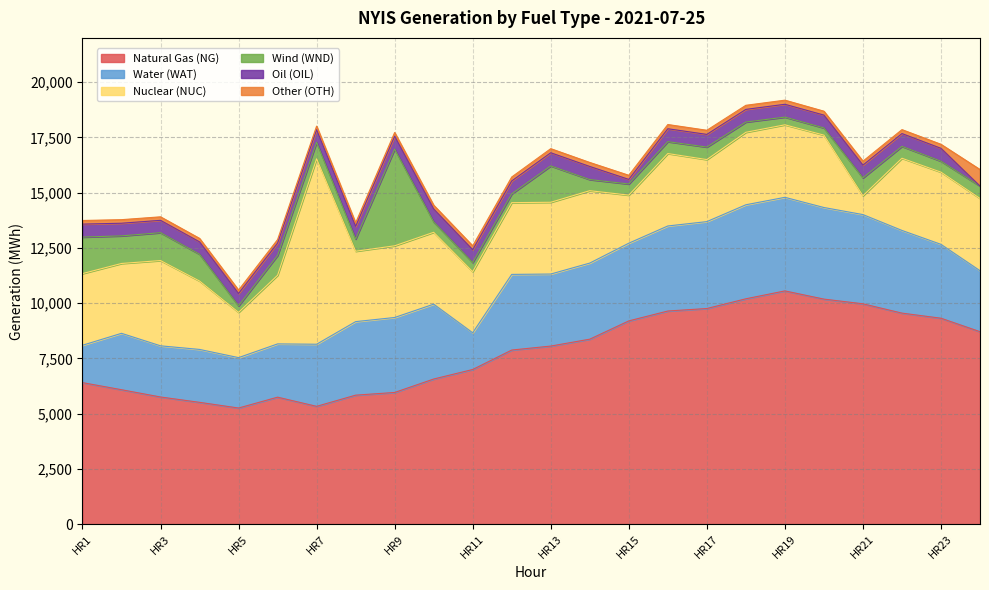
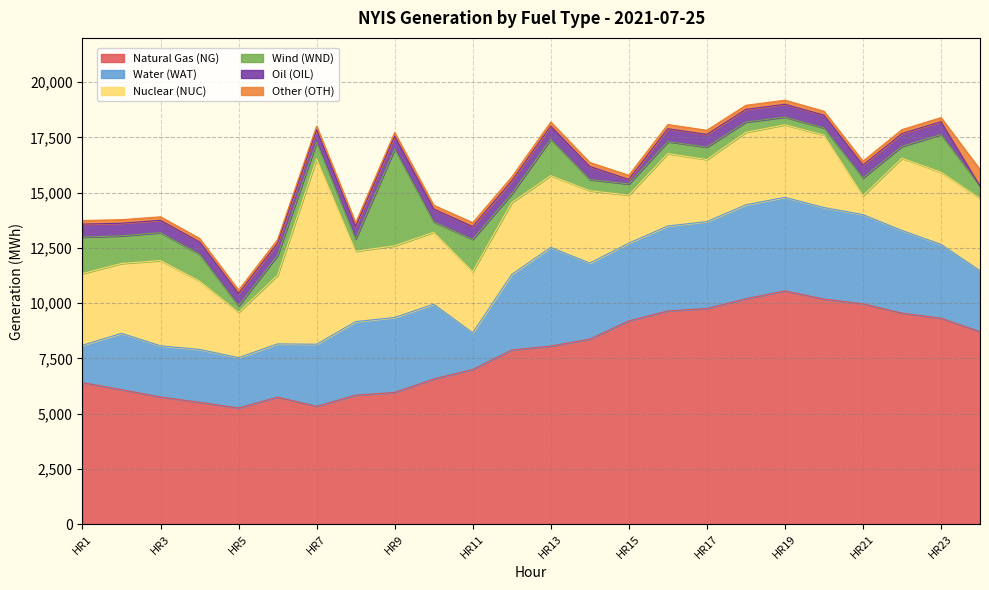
  {
    "Water (WAT)": {
      "HR1": "1,700",
      "HR3": "2,300",
      "HR5": "2,300",
      "HR7": "2,800",
      "HR9": "3,400",
      "HR11": "1,700",
-     "HR13": "3,300",
+     "HR13": "4,500",
      "HR15": "3,500",
      "HR17": "3,900",
      "HR19": "4,200",
      "HR21": "4,000",
      "HR23": "3,300"
    },
    "Nuclear (NUC)": {
      "HR1": "3,200",
      "HR3": "3,900",
      "HR5": "2,000",
      "HR7": "8,400",
      "HR9": "3,200",
      "HR11": "2,800",
      "HR13": "3,200",
      "HR15": "2,200",
      "HR17": "2,800",
      "HR19": "3,300",
      "HR21": "900",
      "HR23": "3,300"
    },
    "Wind (WND)": {
      "HR1": "1,700",
      "HR3": "1,300",
      "HR5": "300",
      "HR7": "700",
      "HR9": "4,400",
-     "HR11": "400",
+     "HR11": "1,500",
      "HR13": "1,600",
      "HR15": "500",
      "HR17": "600",
      "HR19": "300",
      "HR21": "800",
-     "HR23": "500"
+     "HR23": "1,700"
    },
    "Oil (OIL)": {
      "HR1": "600",
      "HR3": "600",
      "HR5": "600",
      "HR7": "600",
      "HR9": "600",
      "HR11": "600",
      "HR13": "600",
      "HR15": "200",
      "HR17": "600",
      "HR19": "600",
      "HR21": "600",
      "HR23": "600"
    }
  }
